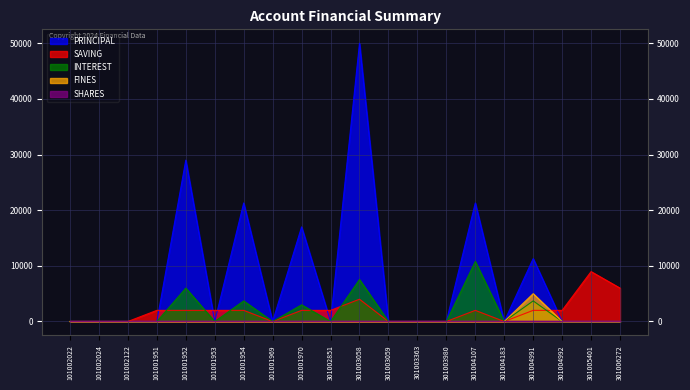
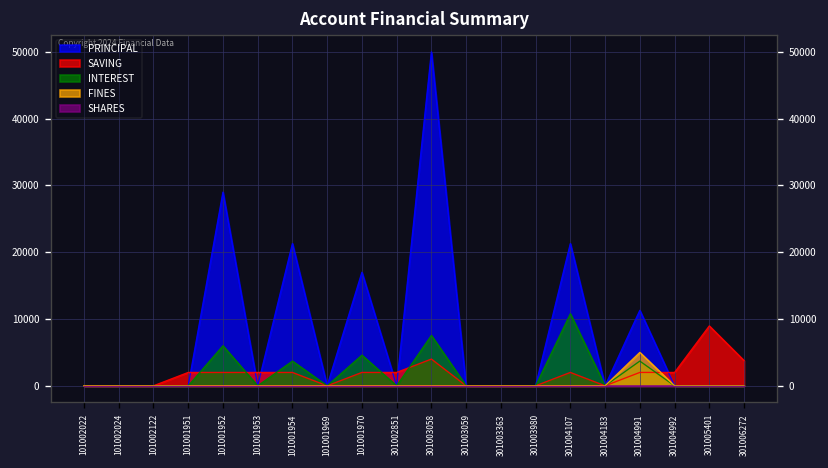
  {
    "PRINCIPAL": {
      "101001952": 29000,
      "101001954": 21000,
      "101001970": 17000,
      "301003058": 50000,
      "301004107": 21000,
      "301004991": 11000
    },
    "SAVING": {
      "101001951": 2000,
      "101001952": 2000,
      "101001953": 2000,
      "101001954": 2000,
      "101001970": 2000,
      "301002851": 2000,
      "301003058": 4000,
      "301004107": 2000,
      "301004991": 2000,
      "301004992": 2000,
      "301005401": 9000,
-     "301006272": 6000
+     "301006272": 4000
    },
    "INTEREST": {
      "101001952": 6000,
      "101001954": 4000,
-     "101001970": 3000,
+     "101001970": 5000,
      "301003058": 8000,
      "301004107": 11000,
      "301004991": 4000
    },
    "FINES": {
      "301004991": 5000
    },
    "SHARES": {
      "301004991": 0
    }
  }
